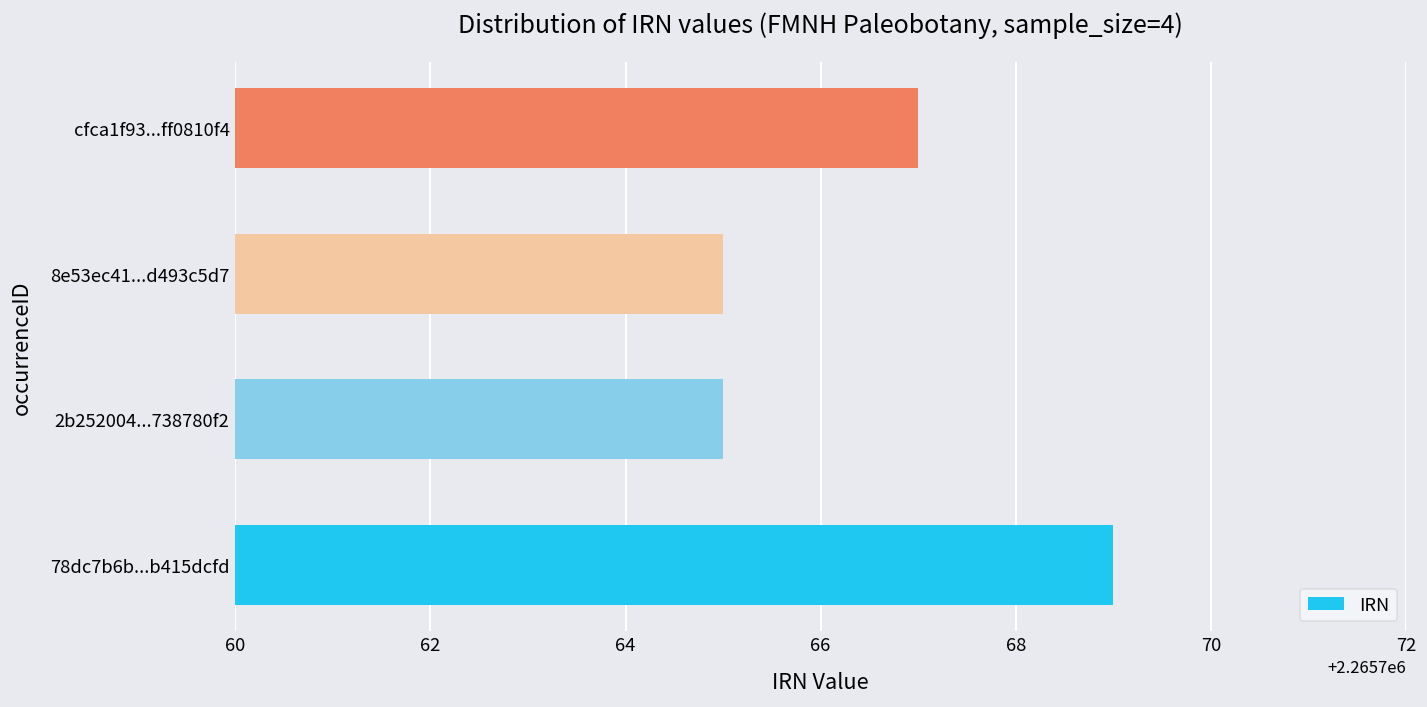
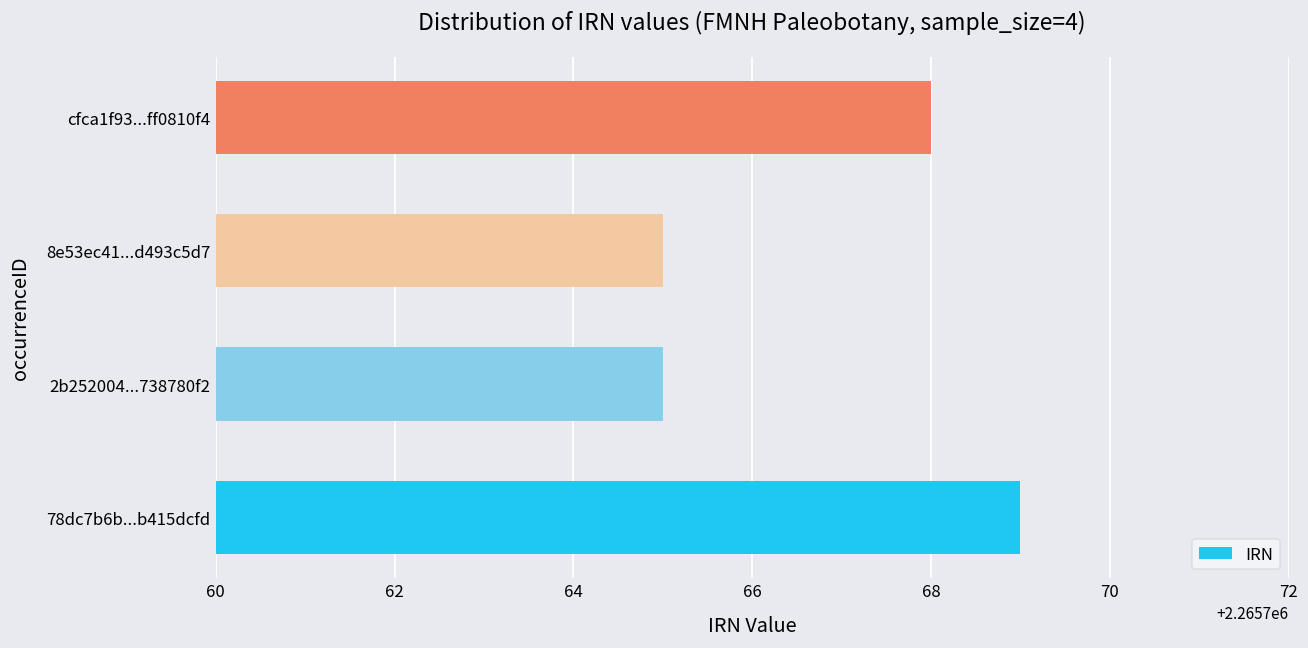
  {
-   "cfca1f93...ff0810f4": 2265767,
+   "cfca1f93...ff0810f4": 2265768,
    "8e53ec41...d493c5d7": 2265765,
    "2b252004...738780f2": 2265765,
    "78dc7b6b...b415dcfd": 2265769
  }
